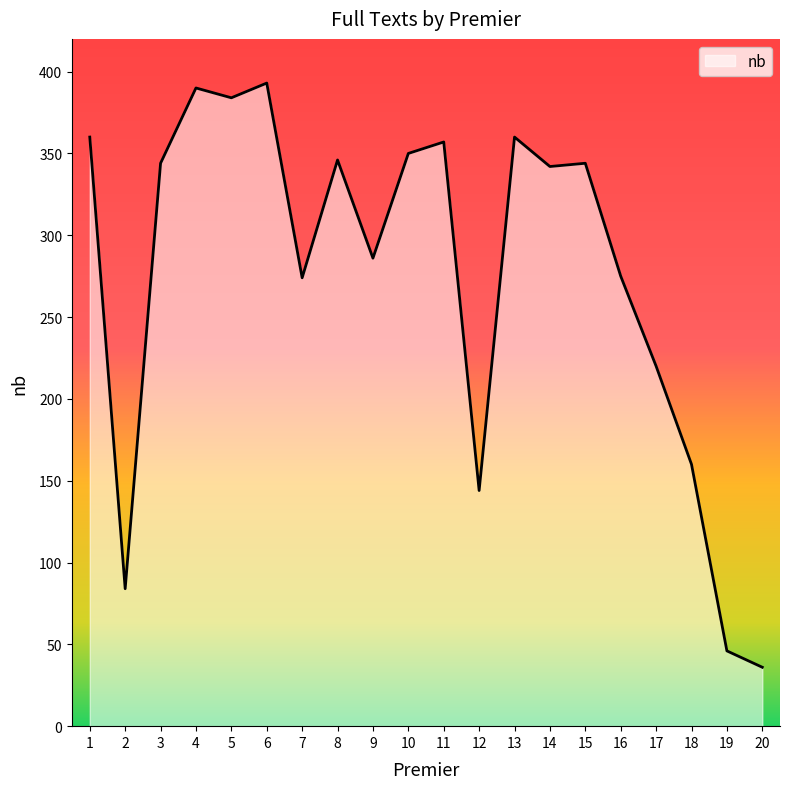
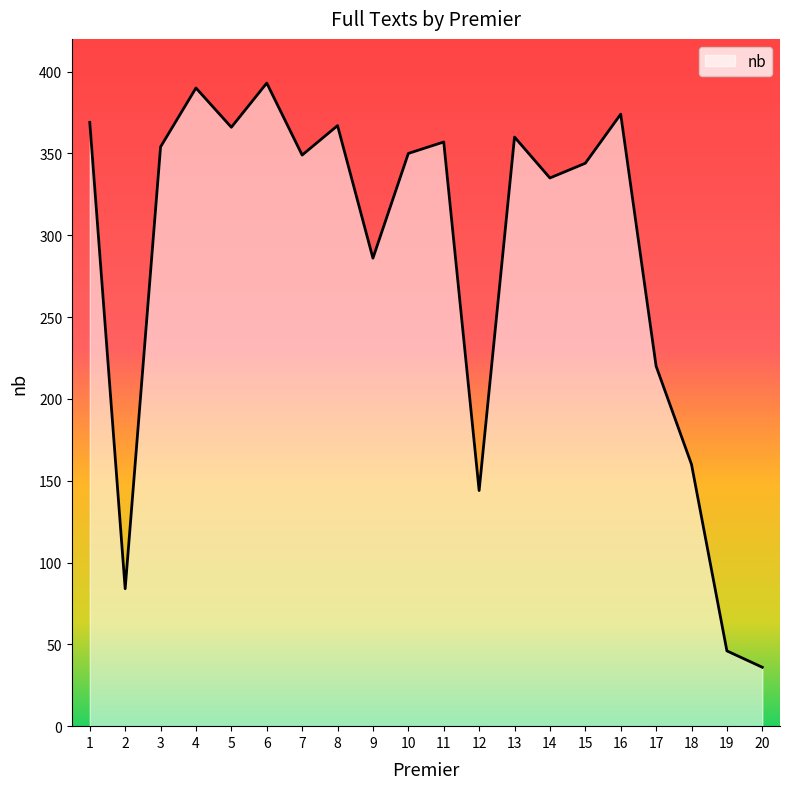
  {
-   "1": 360,
+   "1": 369,
    "2": 84,
-   "3": 344,
+   "3": 354,
    "4": 390,
-   "5": 384,
+   "5": 366,
    "6": 393,
-   "7": 274,
-   "8": 346,
+   "7": 349,
+   "8": 367,
    "9": 286,
    "10": 350,
    "11": 357,
    "12": 144,
    "13": 360,
-   "14": 342,
+   "14": 335,
    "15": 344,
-   "16": 275,
+   "16": 374,
    "17": 220,
    "18": 160,
    "19": 46,
    "20": 36
  }
